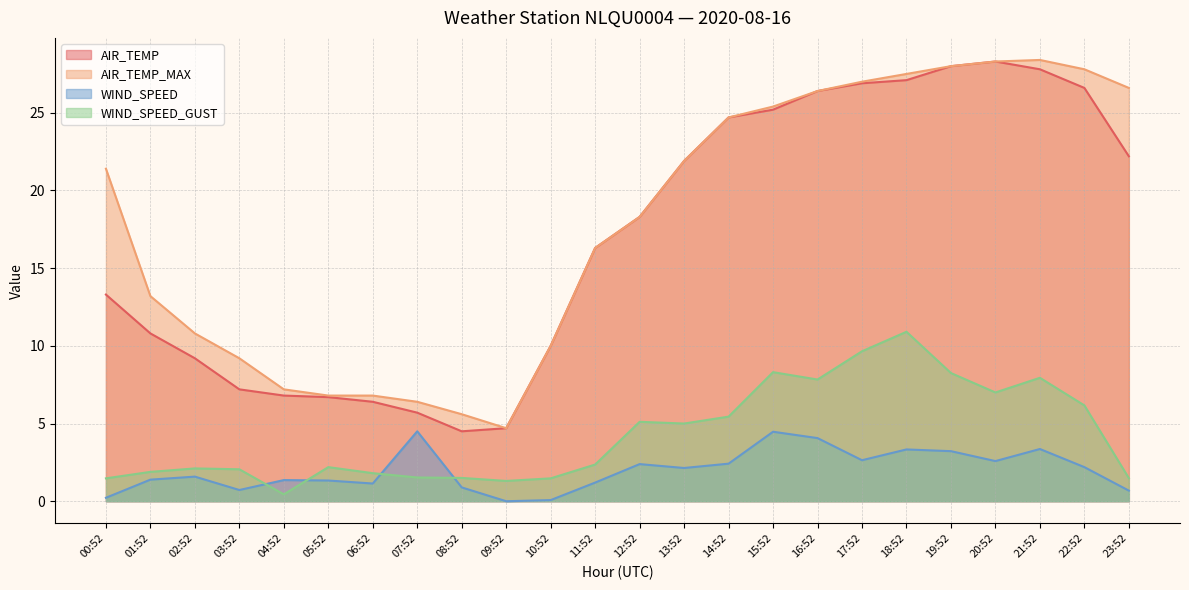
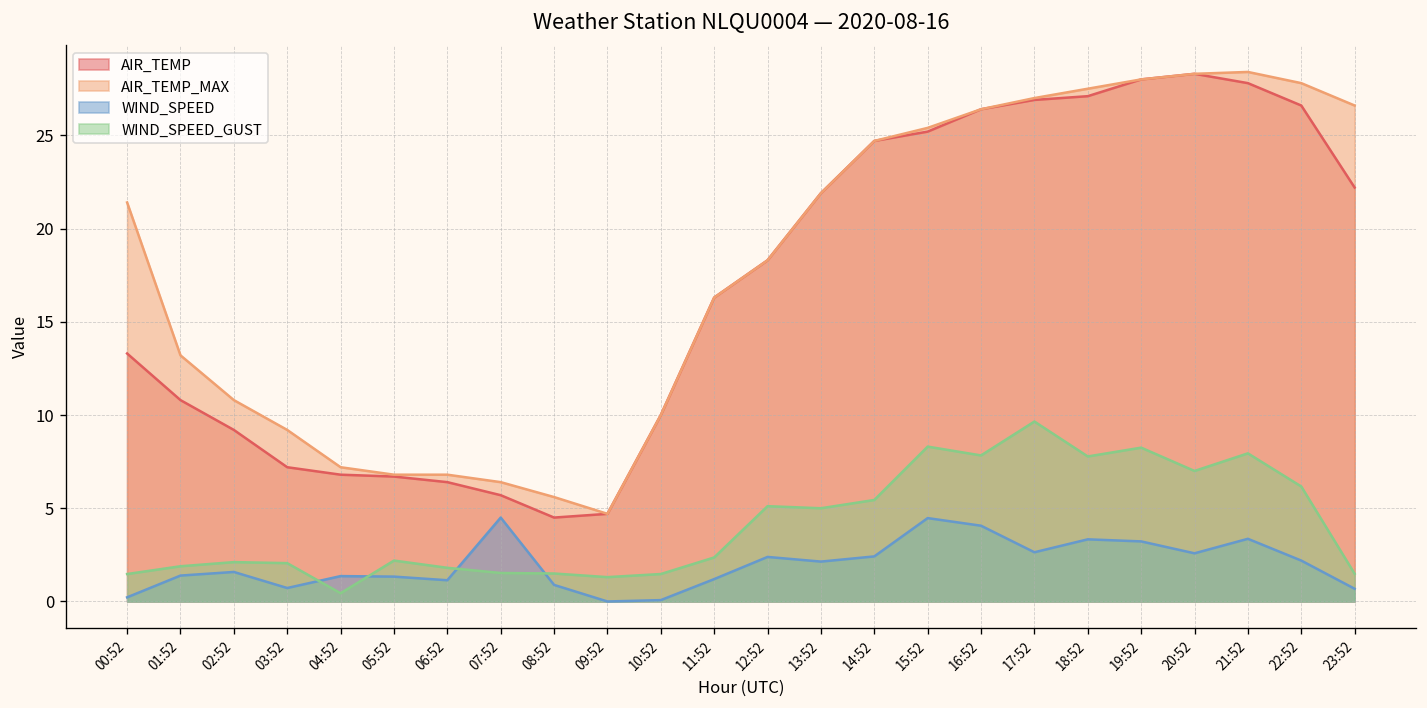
  {
    "WIND_SPEED": {
      "00:52": 0.2,
      "01:52": 1.4,
      "02:52": 1.6,
      "03:52": 0.7,
      "04:52": 1.4,
      "05:52": 1.3,
      "06:52": 1.1,
      "07:52": 4.5,
      "08:52": 0.9,
      "09:52": 0.0,
      "10:52": 0.1,
      "11:52": 1.2,
      "12:52": 2.4,
      "13:52": 2.1,
      "14:52": 2.4,
      "15:52": 4.5,
      "16:52": 4.1,
      "17:52": 2.6,
      "18:52": 3.3,
      "19:52": 3.2,
      "20:52": 2.6,
      "21:52": 3.4,
      "22:52": 2.2,
      "23:52": 0.7
    },
    "WIND_SPEED_GUST": {
      "00:52": 1.5,
      "01:52": 1.9,
      "02:52": 2.1,
      "03:52": 2.1,
      "04:52": 0.4,
      "05:52": 2.2,
      "06:52": 1.8,
      "07:52": 1.5,
      "08:52": 1.5,
      "09:52": 1.3,
      "10:52": 1.5,
      "11:52": 2.4,
      "12:52": 5.1,
      "13:52": 5.0,
      "14:52": 5.4,
      "15:52": 8.3,
      "16:52": 7.8,
      "17:52": 9.7,
-     "18:52": 10.9,
+     "18:52": 7.8,
      "19:52": 8.3,
      "20:52": 7.0,
      "21:52": 7.9,
      "22:52": 6.2,
      "23:52": 1.5
    }
  }
